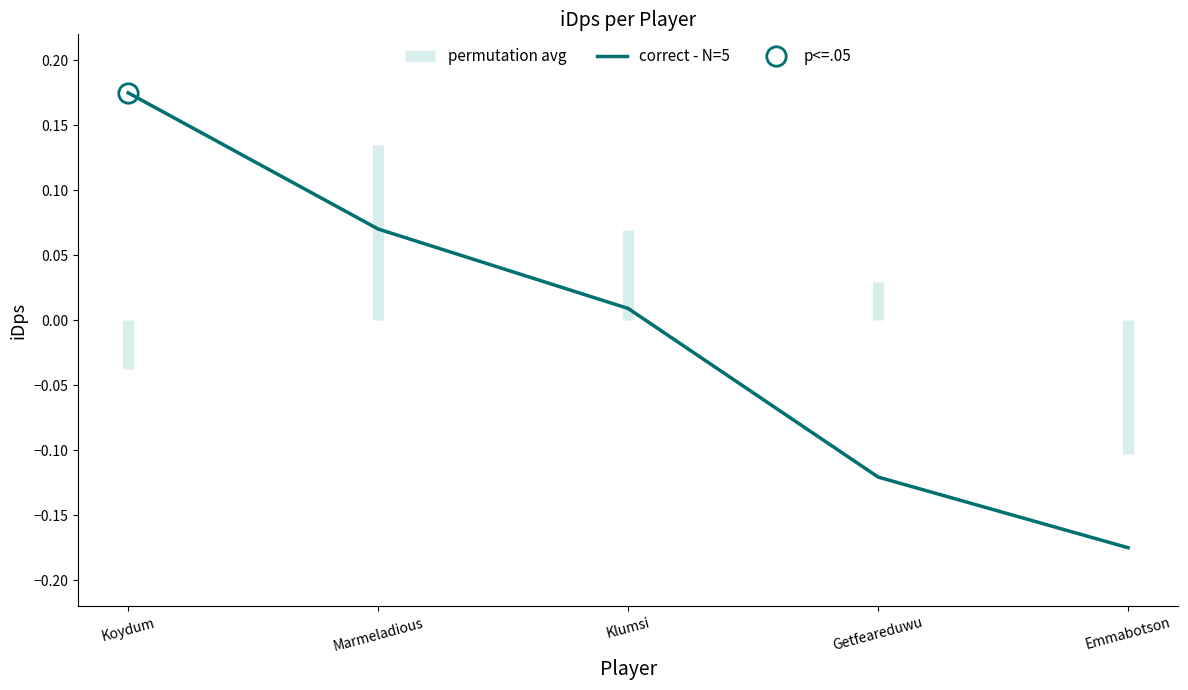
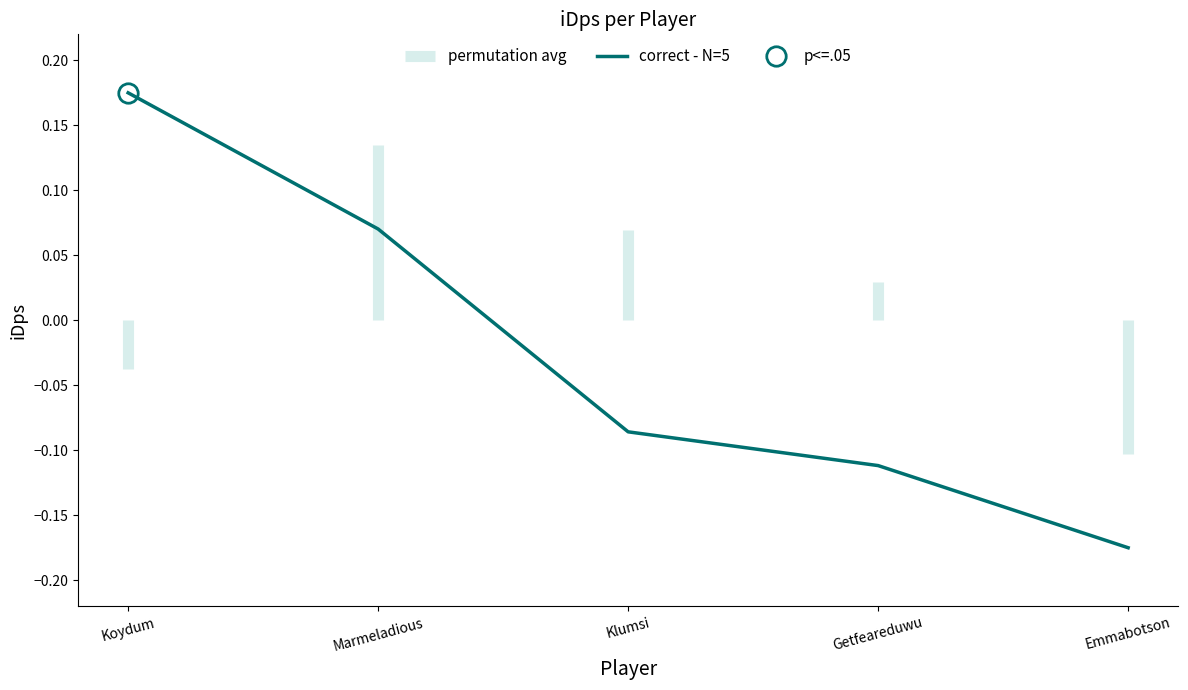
  {
    "correct - N=5": {
      "Marmeladious": 0.070,
-     "Klumsi": 0.009,
-     "Getfeareduwu": -0.121,
+     "Klumsi": -0.086,
+     "Getfeareduwu": -0.112,
      "Emmabotson": -0.175
    }
  }
